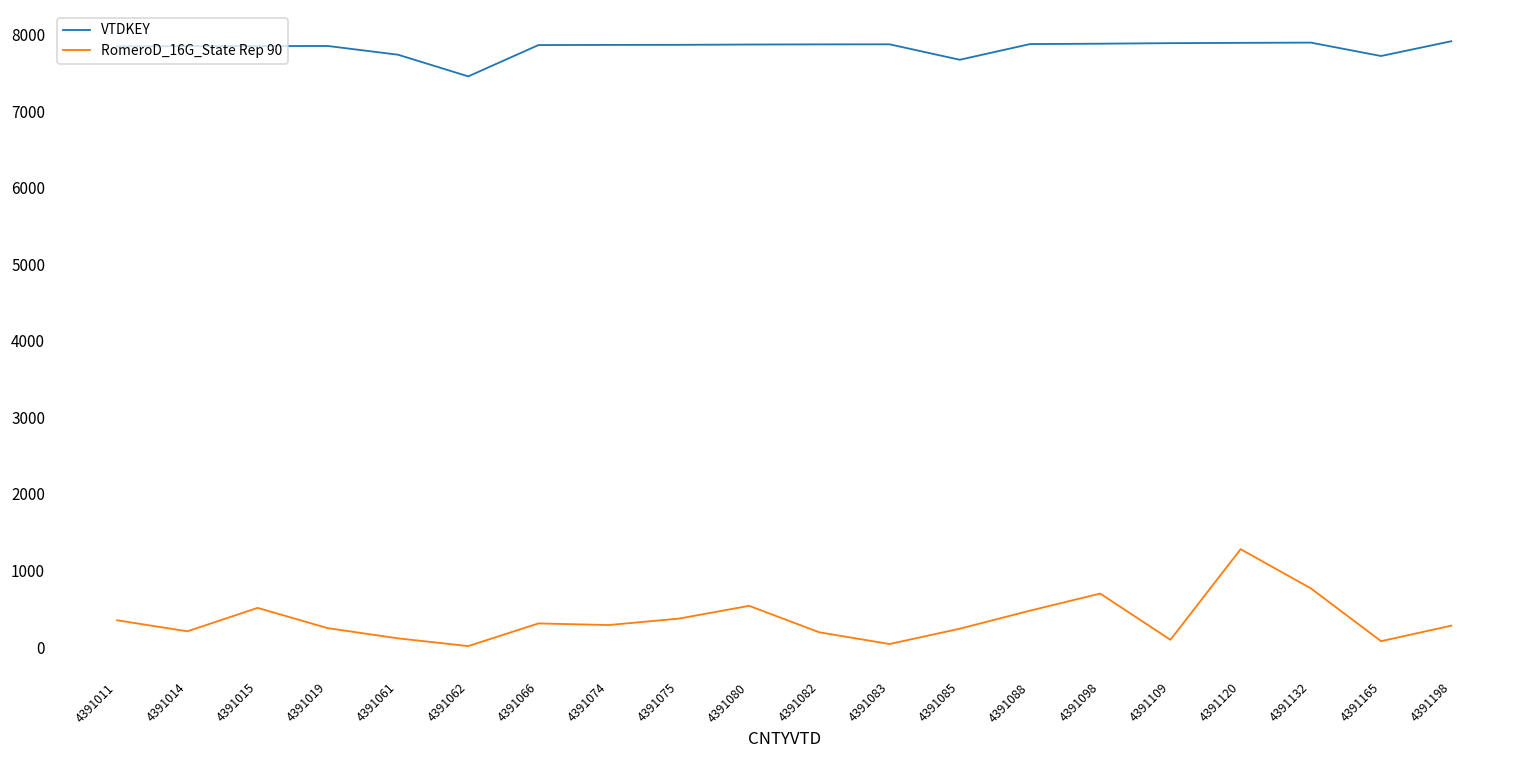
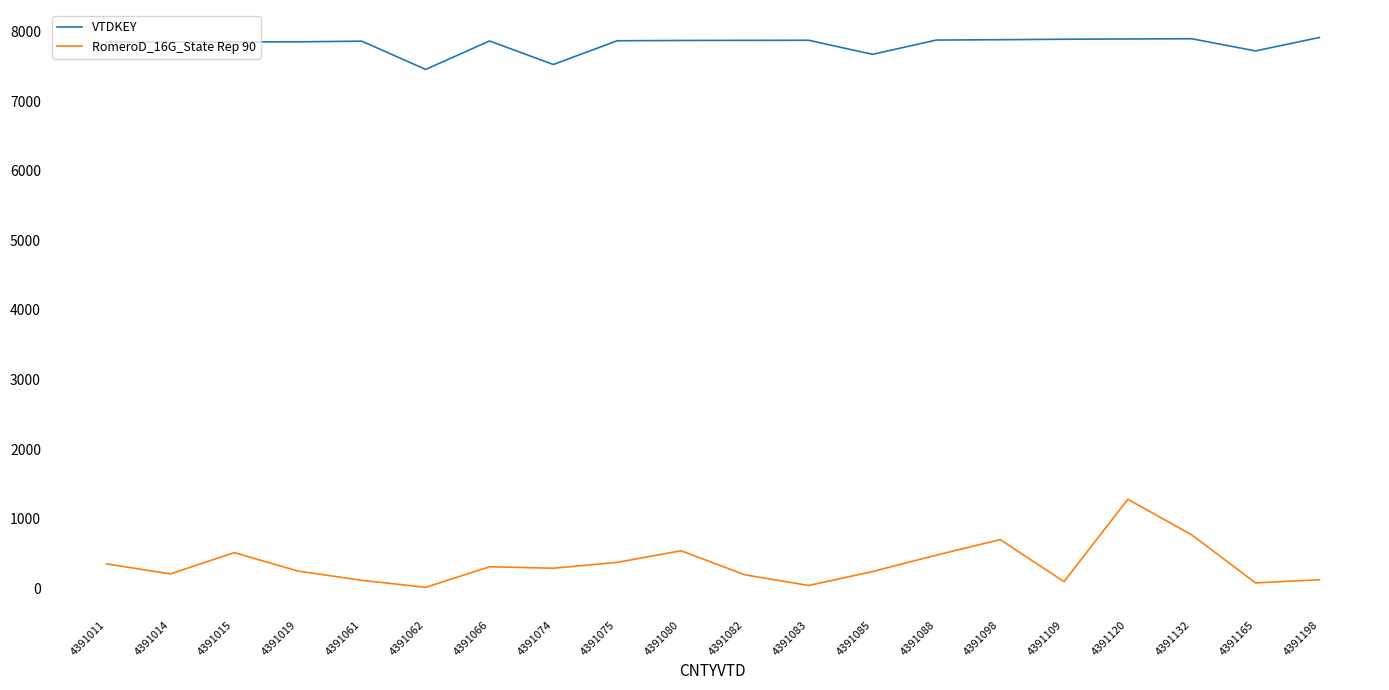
  {
    "VTDKEY": {
      "4391019": 7900,
-     "4391061": 7700,
+     "4391061": 7900,
      "4391062": 7500,
      "4391066": 7900,
-     "4391074": 7900,
+     "4391074": 7500,
      "4391075": 7900,
      "4391080": 7900,
      "4391082": 7900,
      "4391083": 7900,
      "4391085": 7700,
      "4391088": 7900,
      "4391098": 7900,
      "4391109": 7900,
      "4391120": 7900,
      "4391132": 7900,
      "4391165": 7700,
      "4391198": 7900
    },
    "RomeroD_16G_State Rep 90": {
      "4391011": 400,
      "4391014": 200,
      "4391015": 500,
      "4391019": 200,
      "4391061": 100,
      "4391062": 0,
      "4391066": 300,
      "4391074": 300,
      "4391075": 400,
      "4391080": 500,
      "4391082": 200,
      "4391083": 0,
      "4391085": 200,
      "4391088": 500,
      "4391098": 700,
      "4391109": 100,
      "4391120": 1300,
      "4391132": 800,
      "4391165": 100,
-     "4391198": 300
+     "4391198": 100
    }
  }
